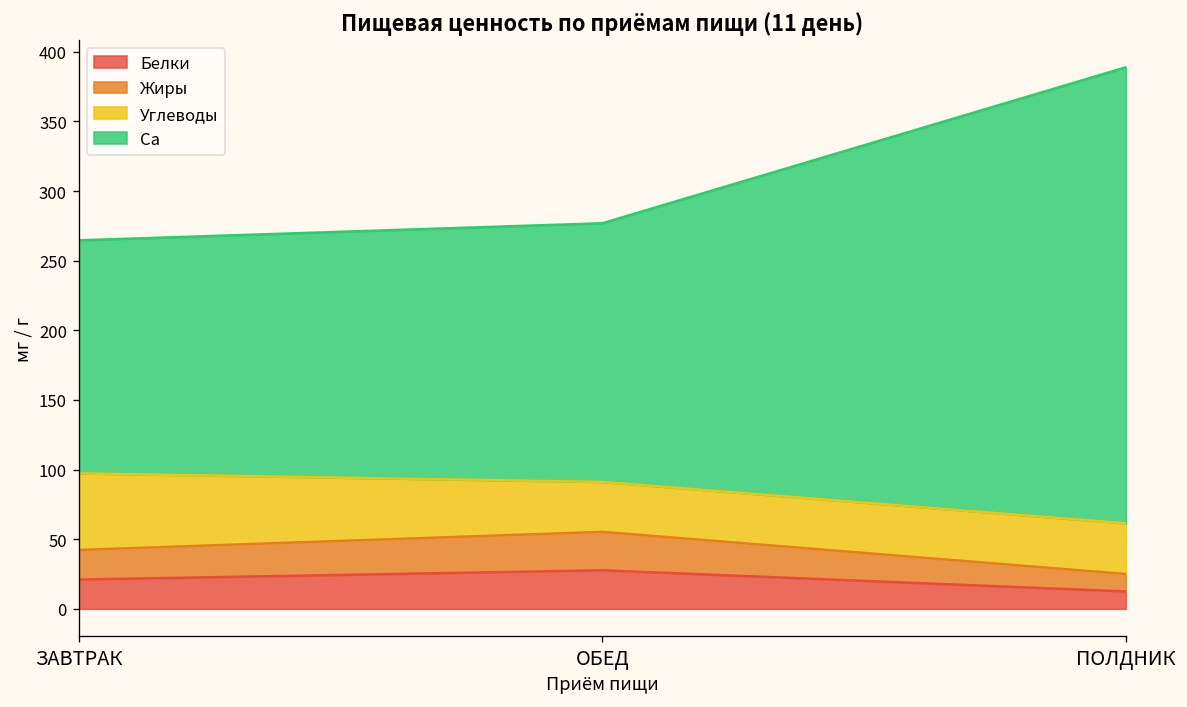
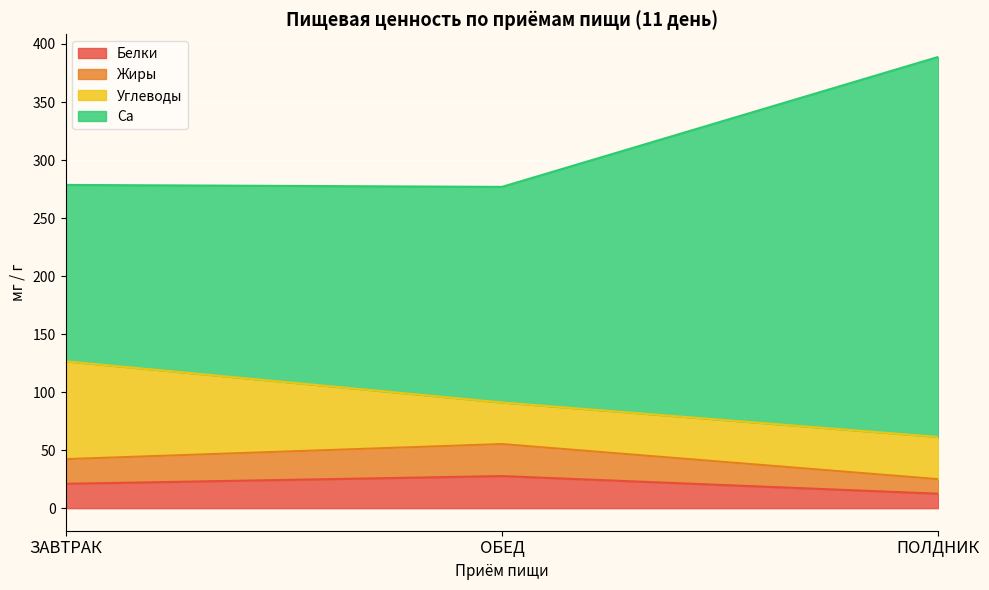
  {
    "Углеводы": {
-     "ЗАВТРАК": 55,
+     "ЗАВТРАК": 84,
      "ОБЕД": 36,
      "ПОЛДНИК": 36
    },
    "Са": {
-     "ЗАВТРАК": 167,
+     "ЗАВТРАК": 152,
      "ОБЕД": 186,
      "ПОЛДНИК": 328
    }
  }
